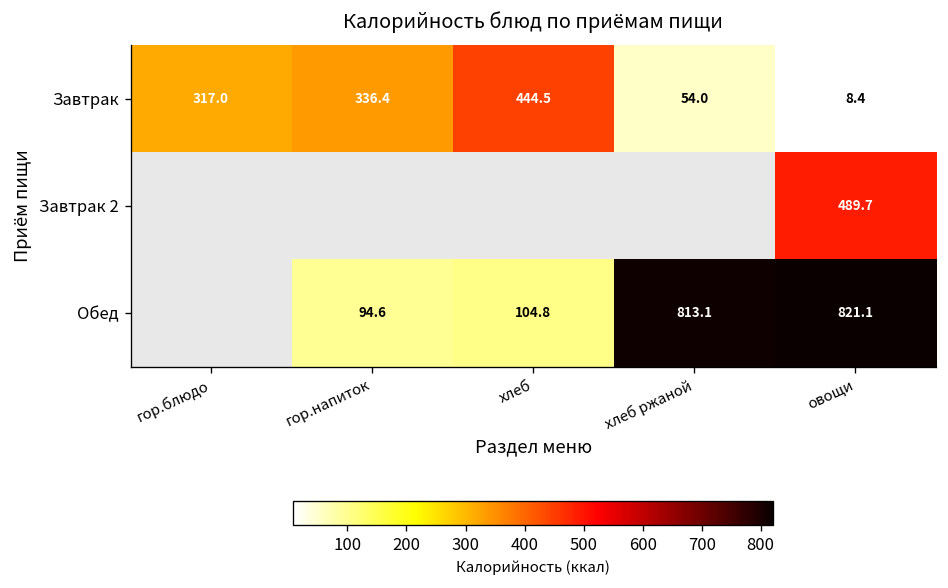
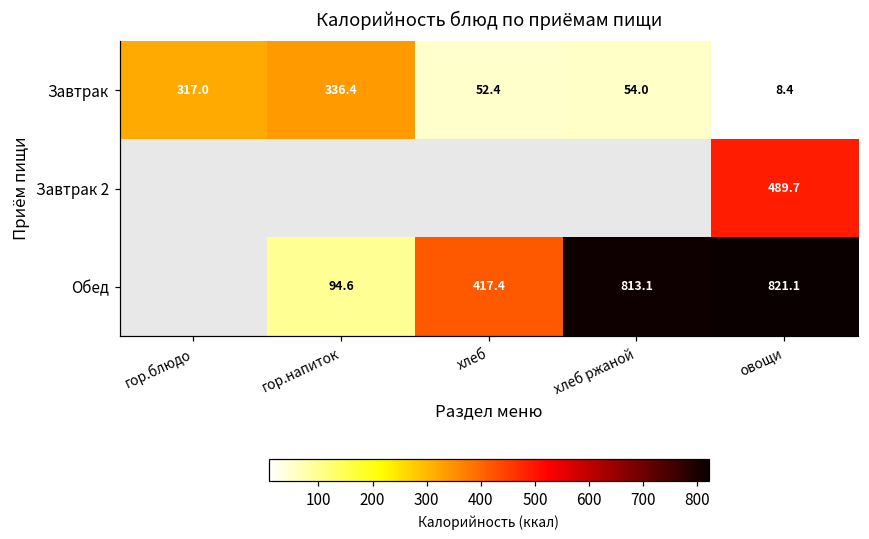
  {
    "Завтрак": {
      "гор.блюдо": 317.0,
      "гор.напиток": 336.4,
-     "хлеб": 444.5,
+     "хлеб": 52.4,
      "хлеб ржаной": 54.0,
      "овощи": 8.4
    },
    "Завтрак 2": {
      "овощи": 489.7
    },
    "Обед": {
      "гор.напиток": 94.6,
-     "хлеб": 104.8,
+     "хлеб": 417.4,
      "хлеб ржаной": 813.1,
      "овощи": 821.1
    }
  }
